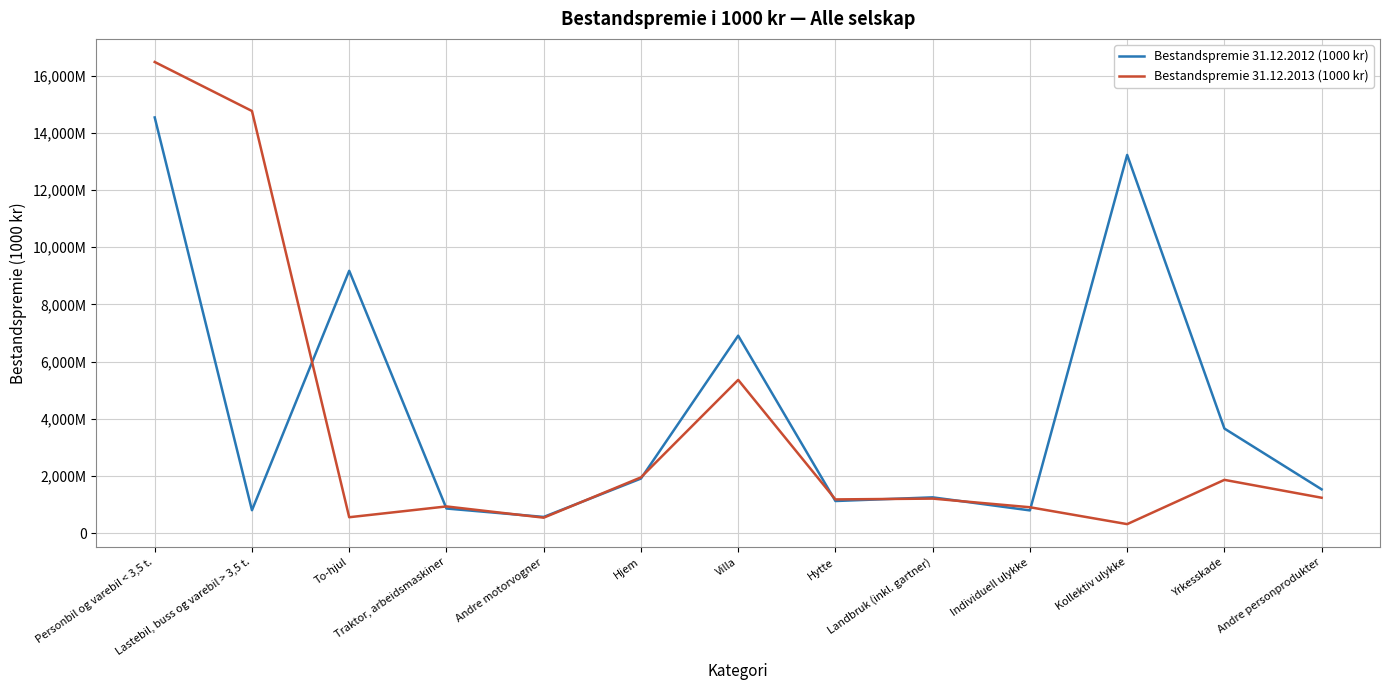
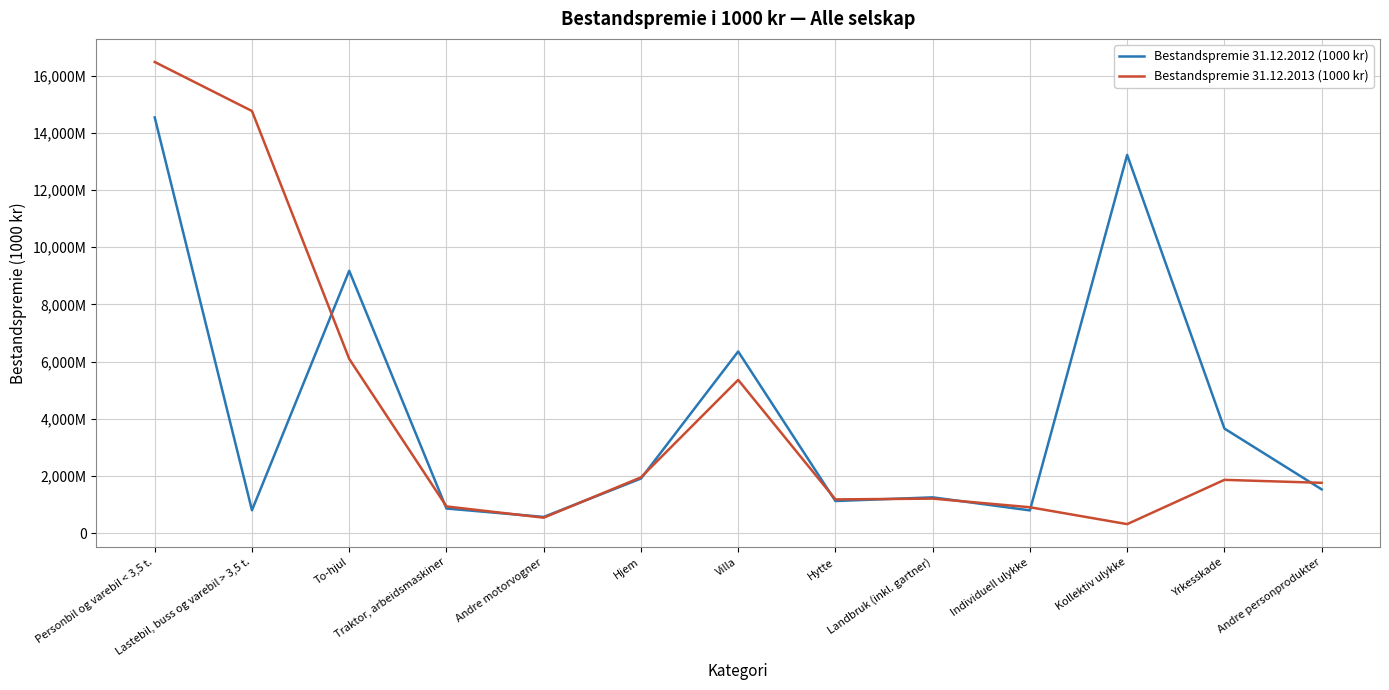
  {
    "Bestandspremie 31.12.2012 (1000 kr)": {
      "Personbil og varebil < 3,5 t.": "14,500,000,000",
      "Lastebil, buss og varebil > 3,5 t.": "800,000,000",
      "To-hjul": "9,200,000,000",
-     "Villa": "6,900,000,000",
+     "Villa": "6,400,000,000",
      "Individuell ulykke": "800,000,000",
      "Kollektiv ulykke": "13,200,000,000",
      "Yrkesskade": "3,700,000,000",
      "Andre personprodukter": "1,500,000,000"
    },
    "Bestandspremie 31.12.2013 (1000 kr)": {
      "Personbil og varebil < 3,5 t.": "16,500,000,000",
      "Lastebil, buss og varebil > 3,5 t.": "14,800,000,000",
-     "To-hjul": "600,000,000",
+     "To-hjul": "6,100,000,000",
      "Villa": "5,400,000,000",
      "Individuell ulykke": "900,000,000",
      "Kollektiv ulykke": "300,000,000",
      "Yrkesskade": "1,900,000,000",
-     "Andre personprodukter": "1,200,000,000"
+     "Andre personprodukter": "1,800,000,000"
    }
  }
